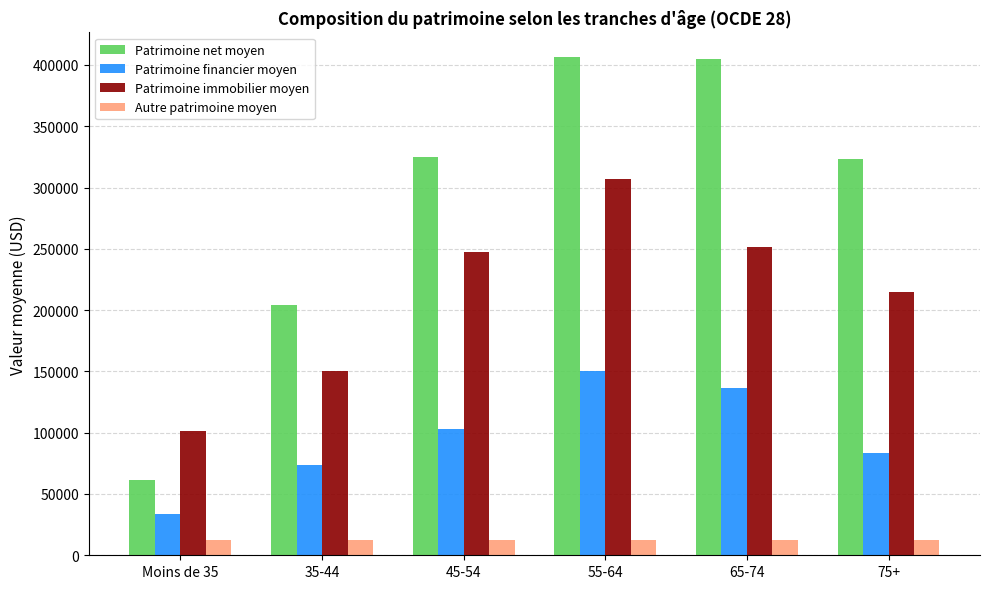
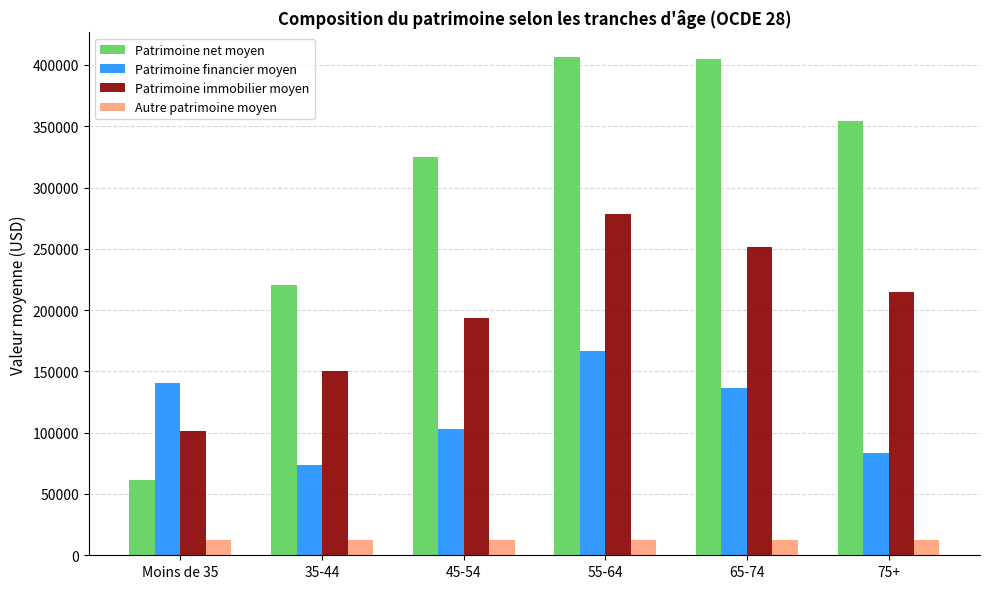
  {
    "Patrimoine net moyen": {
      "Moins de 35": 61000,
-     "35-44": 204000,
+     "35-44": 220000,
      "45-54": 325000,
      "55-64": 406000,
      "65-74": 404000,
-     "75+": 323000
+     "75+": 354000
    },
    "Patrimoine financier moyen": {
-     "Moins de 35": 33000,
+     "Moins de 35": 141000,
      "35-44": 74000,
      "45-54": 103000,
-     "55-64": 150000,
+     "55-64": 166000,
      "65-74": 137000,
      "75+": 83000
    },
    "Patrimoine immobilier moyen": {
      "Moins de 35": 102000,
      "35-44": 151000,
-     "45-54": 247000,
-     "55-64": 307000,
+     "45-54": 194000,
+     "55-64": 279000,
      "65-74": 252000,
      "75+": 215000
    },
    "Autre patrimoine moyen": {
      "Moins de 35": 12000,
      "35-44": 12000,
      "45-54": 12000,
      "55-64": 12000,
      "65-74": 12000,
      "75+": 12000
    }
  }
